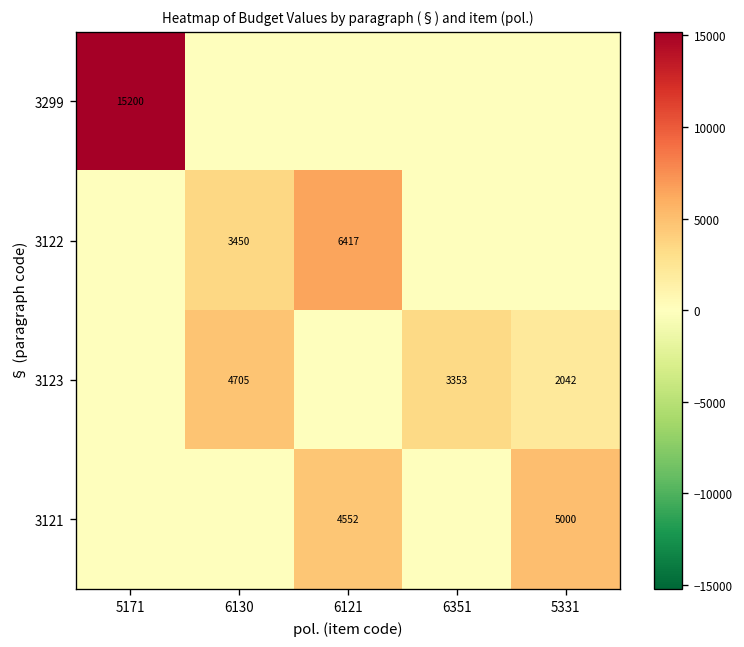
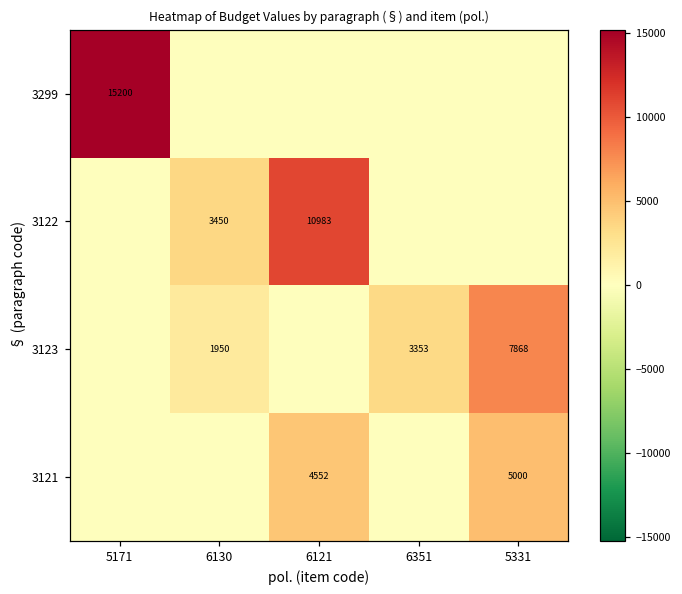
  {
    "3299": {
      "5171": 15200
    },
    "3122": {
      "6130": 3450,
-     "6121": 6417
+     "6121": 10983
    },
    "3123": {
-     "6130": 4705,
+     "6130": 1950,
      "6351": 3353,
-     "5331": 2042
+     "5331": 7868
    },
    "3121": {
      "6121": 4552,
      "5331": 5000
    }
  }
